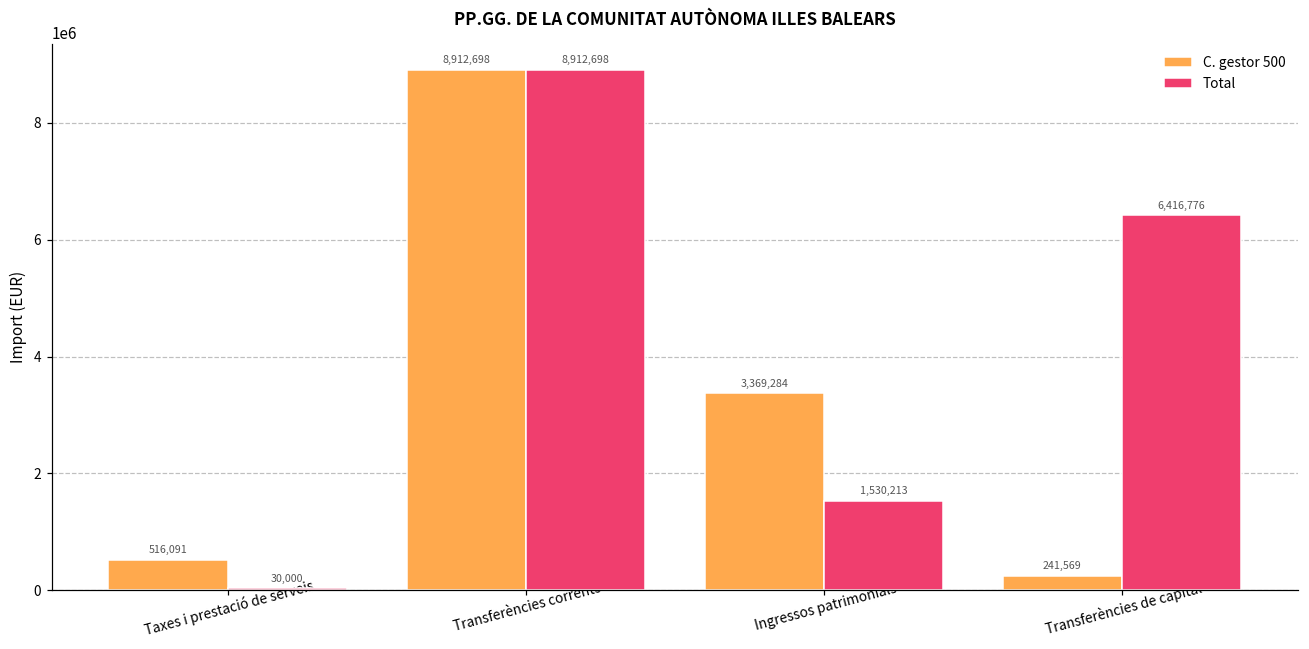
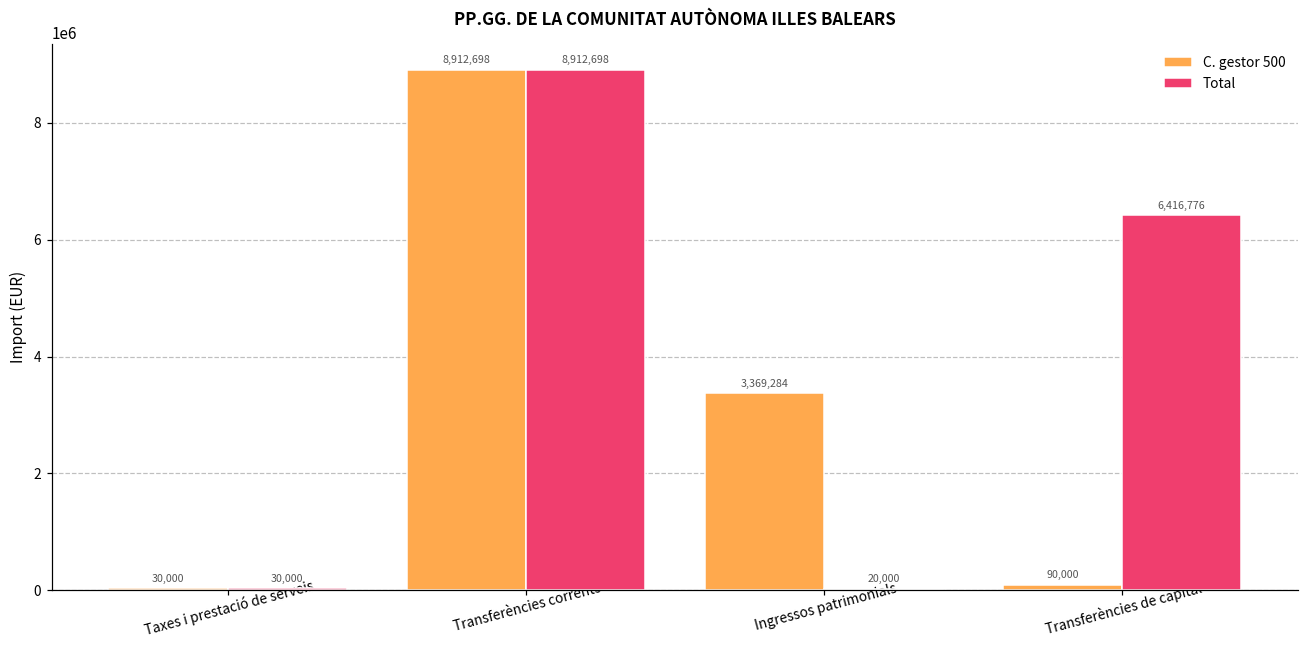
  {
    "C. gestor 500": {
-     "Taxes i prestació de serveis": "516,091",
+     "Taxes i prestació de serveis": "30,000",
      "Transferències corrents": "8,912,698",
      "Ingressos patrimonials": "3,369,284",
-     "Transferències de capital": "241,569"
+     "Transferències de capital": "90,000"
    },
    "Total": {
      "Taxes i prestació de serveis": "30,000",
      "Transferències corrents": "8,912,698",
-     "Ingressos patrimonials": "1,530,213",
+     "Ingressos patrimonials": "20,000",
      "Transferències de capital": "6,416,776"
    }
  }
